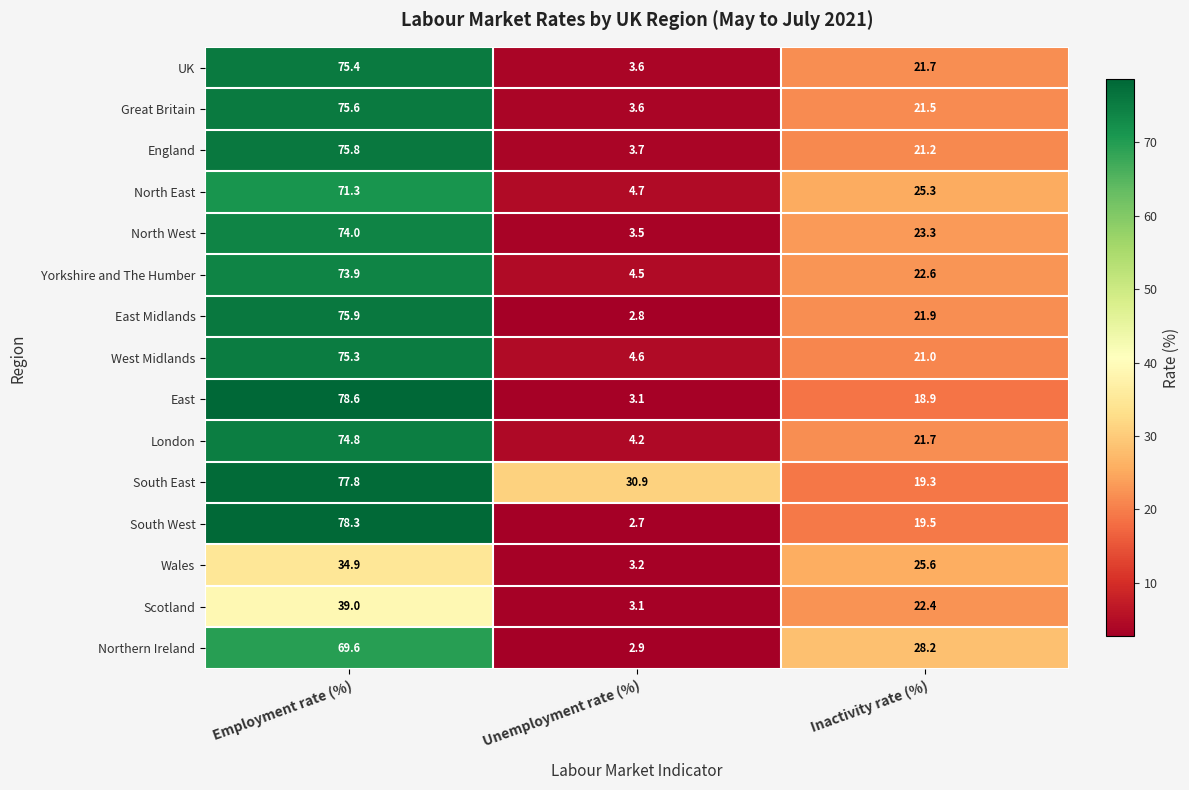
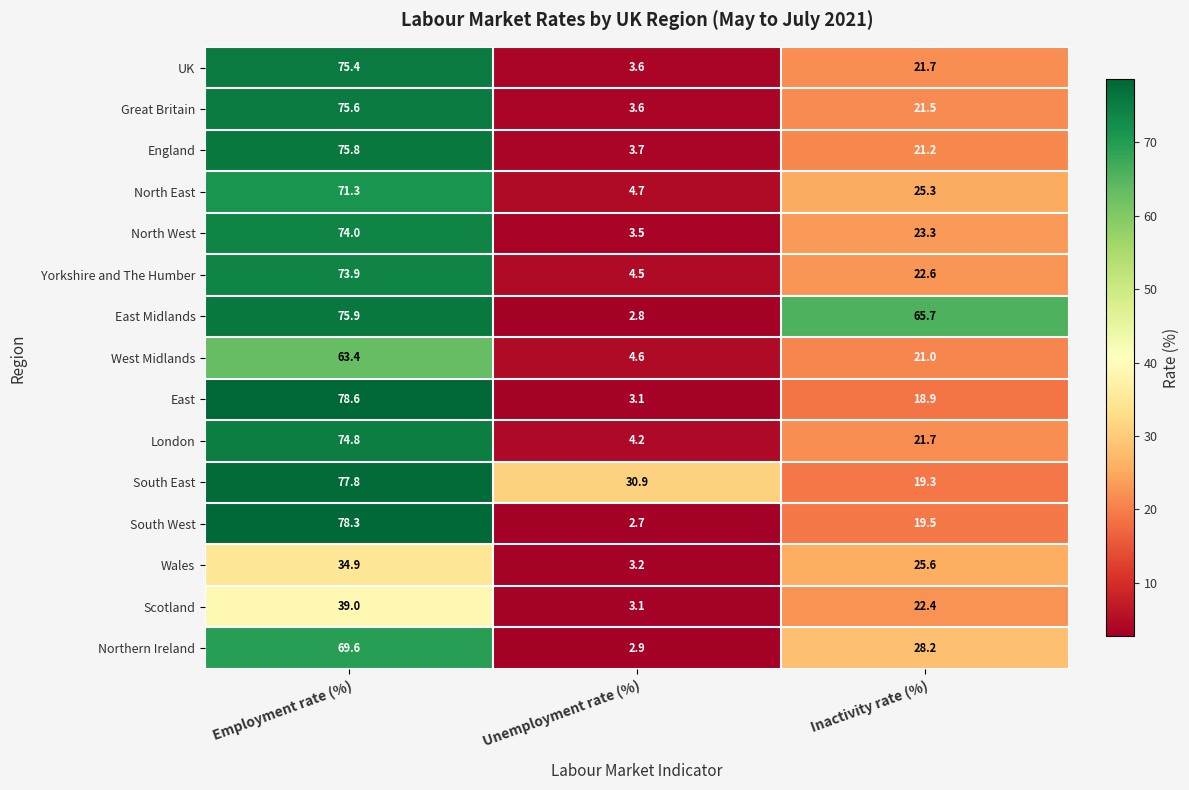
  {
    "UK": {
      "Employment rate (%)": 75.4,
      "Unemployment rate (%)": 3.6,
      "Inactivity rate (%)": 21.7
    },
    "Great Britain": {
      "Employment rate (%)": 75.6,
      "Unemployment rate (%)": 3.6,
      "Inactivity rate (%)": 21.5
    },
    "England": {
      "Employment rate (%)": 75.8,
      "Unemployment rate (%)": 3.7,
      "Inactivity rate (%)": 21.2
    },
    "North East": {
      "Employment rate (%)": 71.3,
      "Unemployment rate (%)": 4.7,
      "Inactivity rate (%)": 25.3
    },
    "North West": {
      "Employment rate (%)": 74.0,
      "Unemployment rate (%)": 3.5,
      "Inactivity rate (%)": 23.3
    },
    "Yorkshire and The Humber": {
      "Employment rate (%)": 73.9,
      "Unemployment rate (%)": 4.5,
      "Inactivity rate (%)": 22.6
    },
    "East Midlands": {
      "Employment rate (%)": 75.9,
      "Unemployment rate (%)": 2.8,
-     "Inactivity rate (%)": 21.9
+     "Inactivity rate (%)": 65.7
    },
    "West Midlands": {
-     "Employment rate (%)": 75.3,
+     "Employment rate (%)": 63.4,
      "Unemployment rate (%)": 4.6,
      "Inactivity rate (%)": 21.0
    },
    "East": {
      "Employment rate (%)": 78.6,
      "Unemployment rate (%)": 3.1,
      "Inactivity rate (%)": 18.9
    },
    "London": {
      "Employment rate (%)": 74.8,
      "Unemployment rate (%)": 4.2,
      "Inactivity rate (%)": 21.7
    },
    "South East": {
      "Employment rate (%)": 77.8,
      "Unemployment rate (%)": 30.9,
      "Inactivity rate (%)": 19.3
    },
    "South West": {
      "Employment rate (%)": 78.3,
      "Unemployment rate (%)": 2.7,
      "Inactivity rate (%)": 19.5
    },
    "Wales": {
      "Employment rate (%)": 34.9,
      "Unemployment rate (%)": 3.2,
      "Inactivity rate (%)": 25.6
    },
    "Scotland": {
      "Employment rate (%)": 39.0,
      "Unemployment rate (%)": 3.1,
      "Inactivity rate (%)": 22.4
    },
    "Northern Ireland": {
      "Employment rate (%)": 69.6,
      "Unemployment rate (%)": 2.9,
      "Inactivity rate (%)": 28.2
    }
  }
